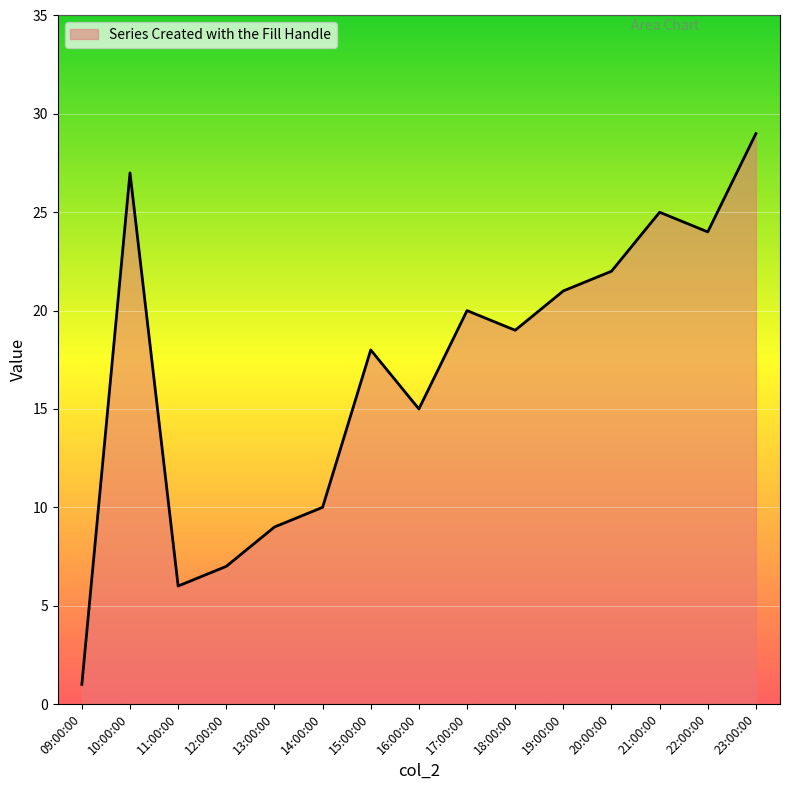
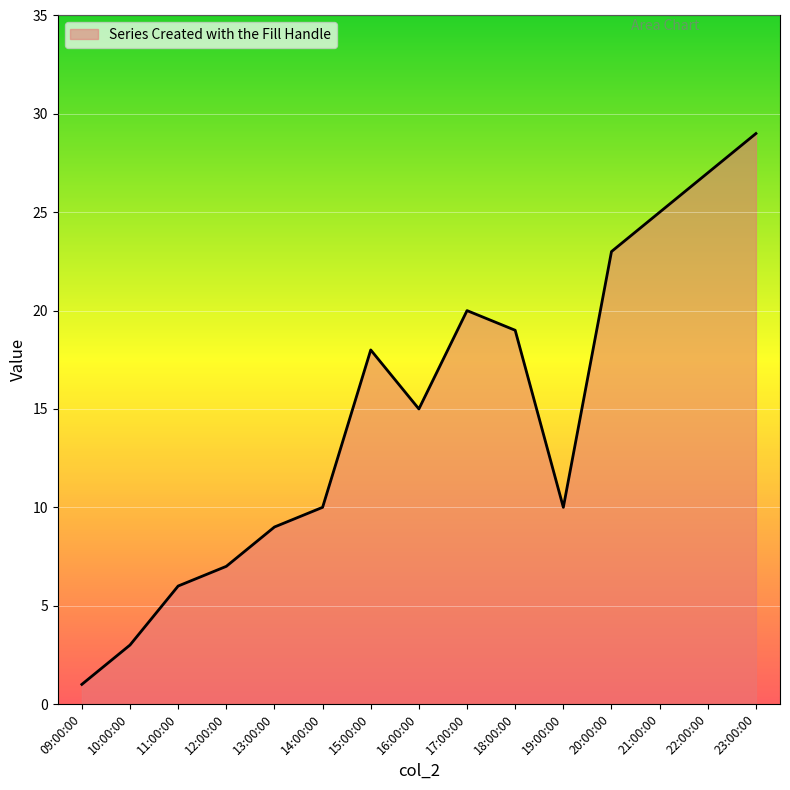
  {
    "09:00:00": 1,
-   "10:00:00": 27,
+   "10:00:00": 3,
    "11:00:00": 6,
    "12:00:00": 7,
    "13:00:00": 9,
    "14:00:00": 10,
    "15:00:00": 18,
    "16:00:00": 15,
    "17:00:00": 20,
    "18:00:00": 19,
-   "19:00:00": 21,
-   "20:00:00": 22,
+   "19:00:00": 10,
+   "20:00:00": 23,
    "21:00:00": 25,
-   "22:00:00": 24,
+   "22:00:00": 27,
    "23:00:00": 29
  }
